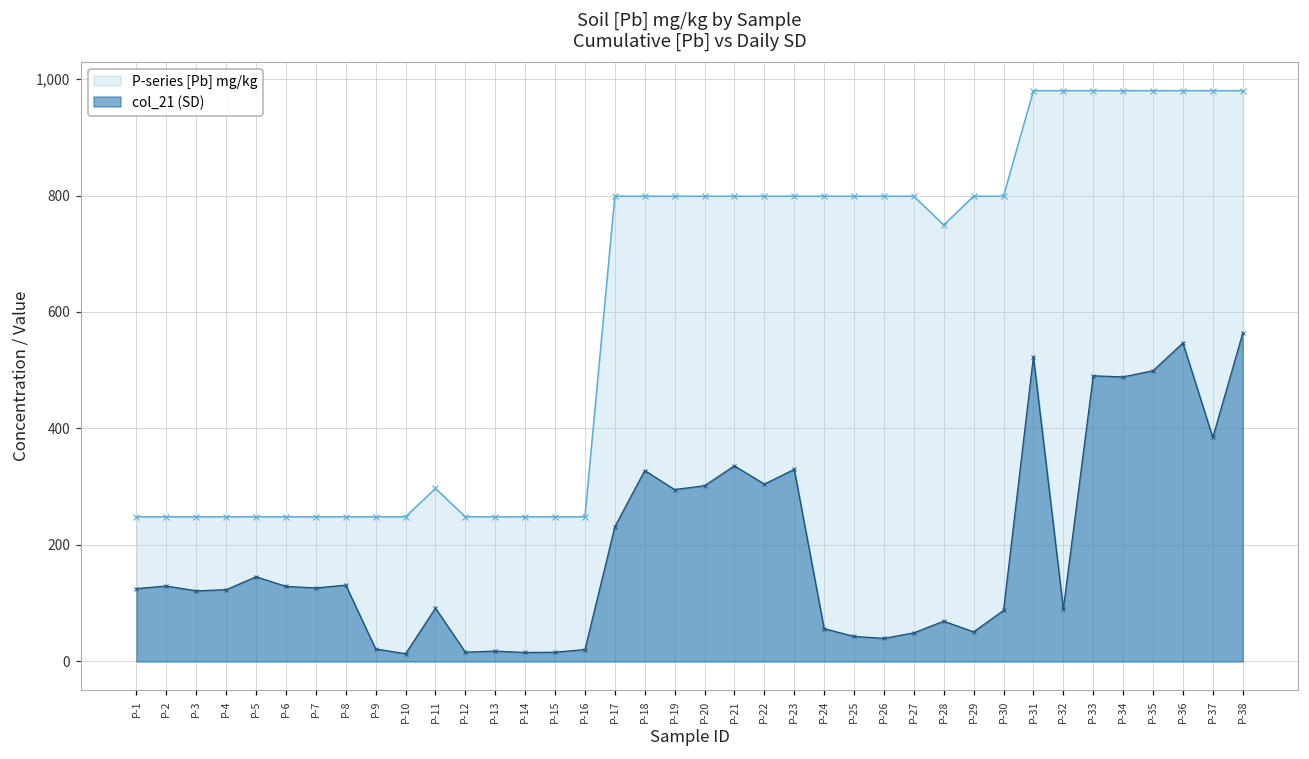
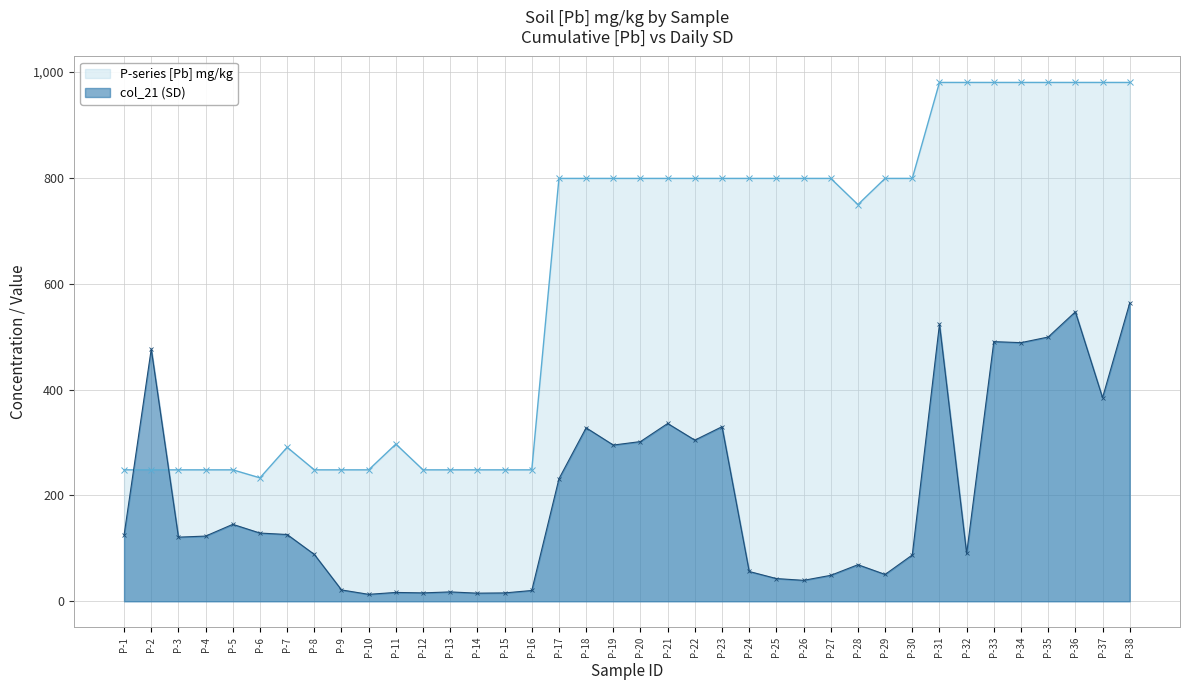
  {
    "P-series [Pb] mg/kg": {
      "P-1": 250,
      "P-2": 250,
      "P-3": 250,
      "P-4": 250,
      "P-5": 250,
-     "P-6": 250,
-     "P-7": 250,
+     "P-6": 230,
+     "P-7": 290,
      "P-8": 250,
      "P-9": 250,
      "P-10": 250,
      "P-11": 300,
      "P-12": 250,
      "P-13": 250,
      "P-14": 250,
      "P-15": 250,
      "P-16": 250,
      "P-17": 800,
      "P-18": 800,
      "P-19": 800,
      "P-20": 800,
      "P-21": 800,
      "P-22": 800,
      "P-23": 800,
      "P-24": 800,
      "P-25": 800,
      "P-26": 800,
      "P-27": 800,
      "P-28": 750,
      "P-29": 800,
      "P-30": 800,
      "P-31": 980,
      "P-32": 980,
      "P-33": 980,
      "P-34": 980,
      "P-35": 980,
      "P-36": 980,
      "P-37": 980,
      "P-38": 980
    },
    "col_21 (SD)": {
      "P-1": 130,
-     "P-2": 130,
+     "P-2": 480,
      "P-3": 120,
      "P-4": 120,
      "P-5": 150,
      "P-6": 130,
      "P-7": 130,
-     "P-8": 130,
+     "P-8": 90,
      "P-9": 20,
      "P-10": 10,
-     "P-11": 90,
+     "P-11": 20,
      "P-12": 20,
      "P-13": 20,
      "P-14": 20,
      "P-15": 20,
      "P-16": 20,
      "P-17": 230,
      "P-18": 330,
      "P-19": 300,
      "P-20": 300,
      "P-21": 340,
      "P-22": 300,
      "P-23": 330,
      "P-24": 60,
      "P-25": 40,
      "P-26": 40,
      "P-27": 50,
      "P-28": 70,
      "P-29": 50,
      "P-30": 90,
      "P-31": 520,
      "P-32": 90,
      "P-33": 490,
      "P-34": 490,
      "P-35": 500,
      "P-36": 550,
      "P-37": 380,
      "P-38": 560
    }
  }
